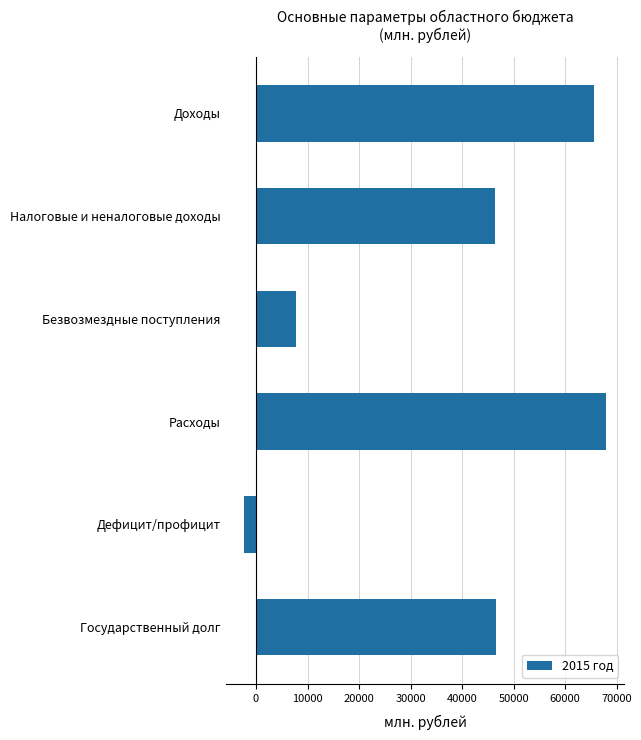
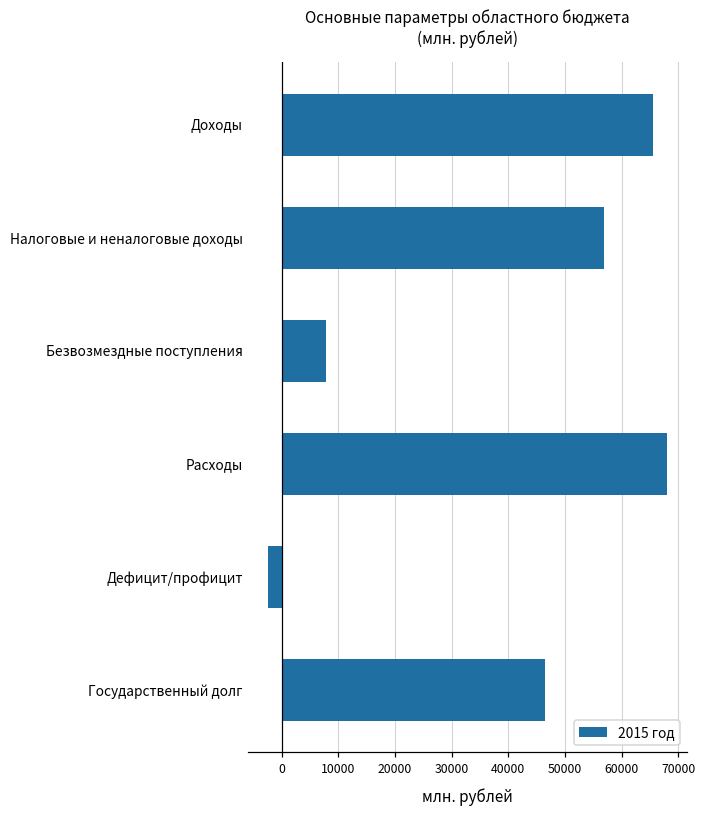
  {
    "Доходы": 66000,
-   "Налоговые и неналоговые доходы": 46000,
+   "Налоговые и неналоговые доходы": 57000,
    "Безвозмездные поступления": 8000,
    "Расходы": 68000,
    "Дефицит/профицит": -2000,
    "Государственный долг": 47000
  }
